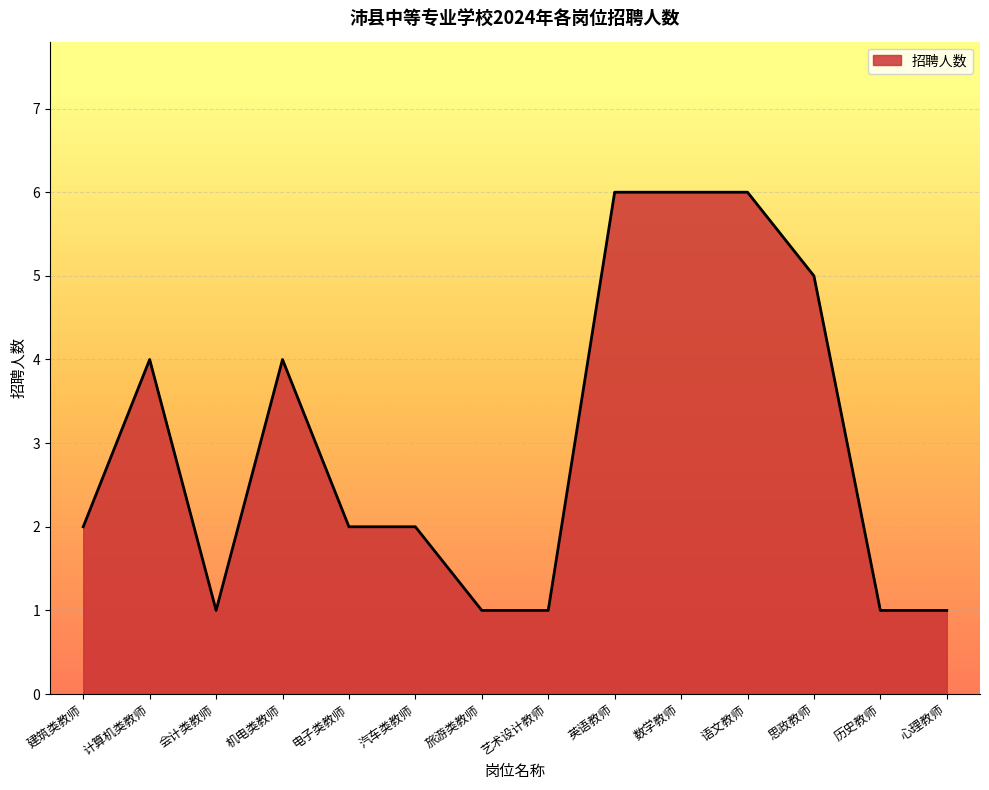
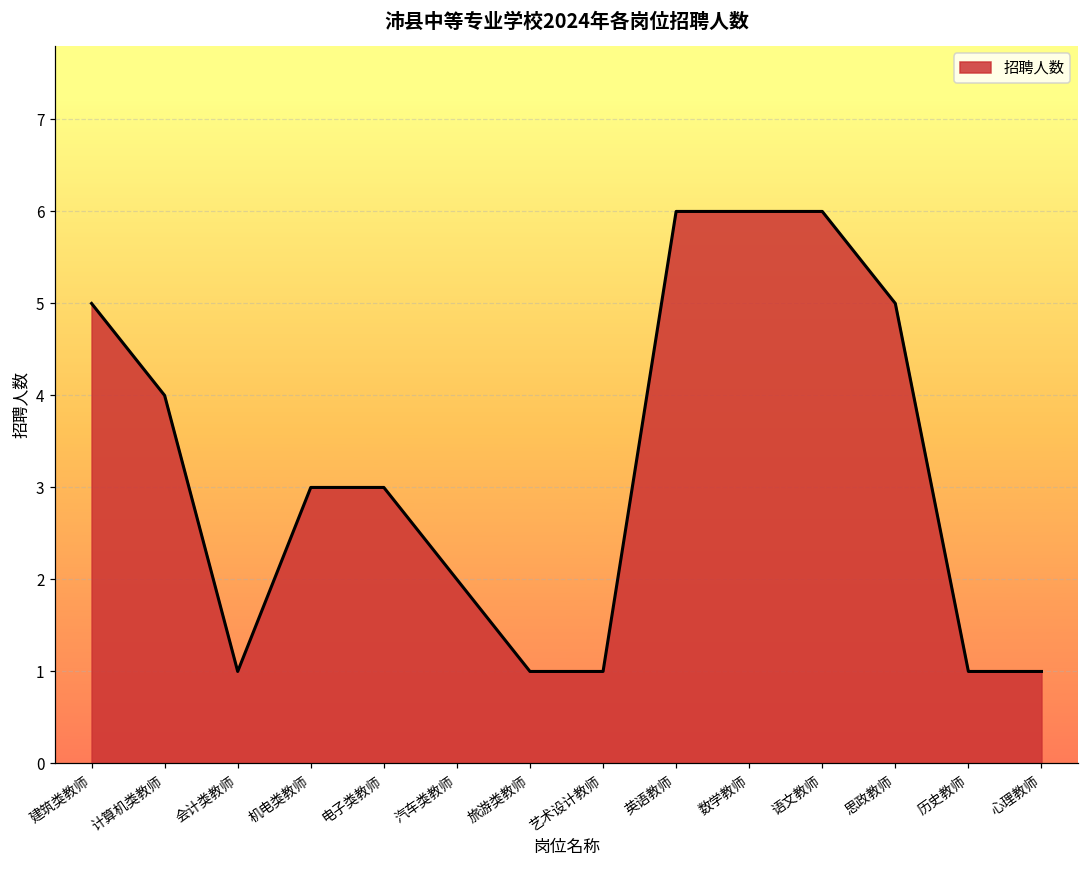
  {
-   "建筑类教师": 2,
+   "建筑类教师": 5,
    "计算机类教师": 4,
    "会计类教师": 1,
-   "机电类教师": 4,
-   "电子类教师": 2,
+   "机电类教师": 3,
+   "电子类教师": 3,
    "汽车类教师": 2,
    "旅游类教师": 1,
    "艺术设计教师": 1,
    "英语教师": 6,
    "数学教师": 6,
    "语文教师": 6,
    "思政教师": 5,
    "历史教师": 1,
    "心理教师": 1
  }
